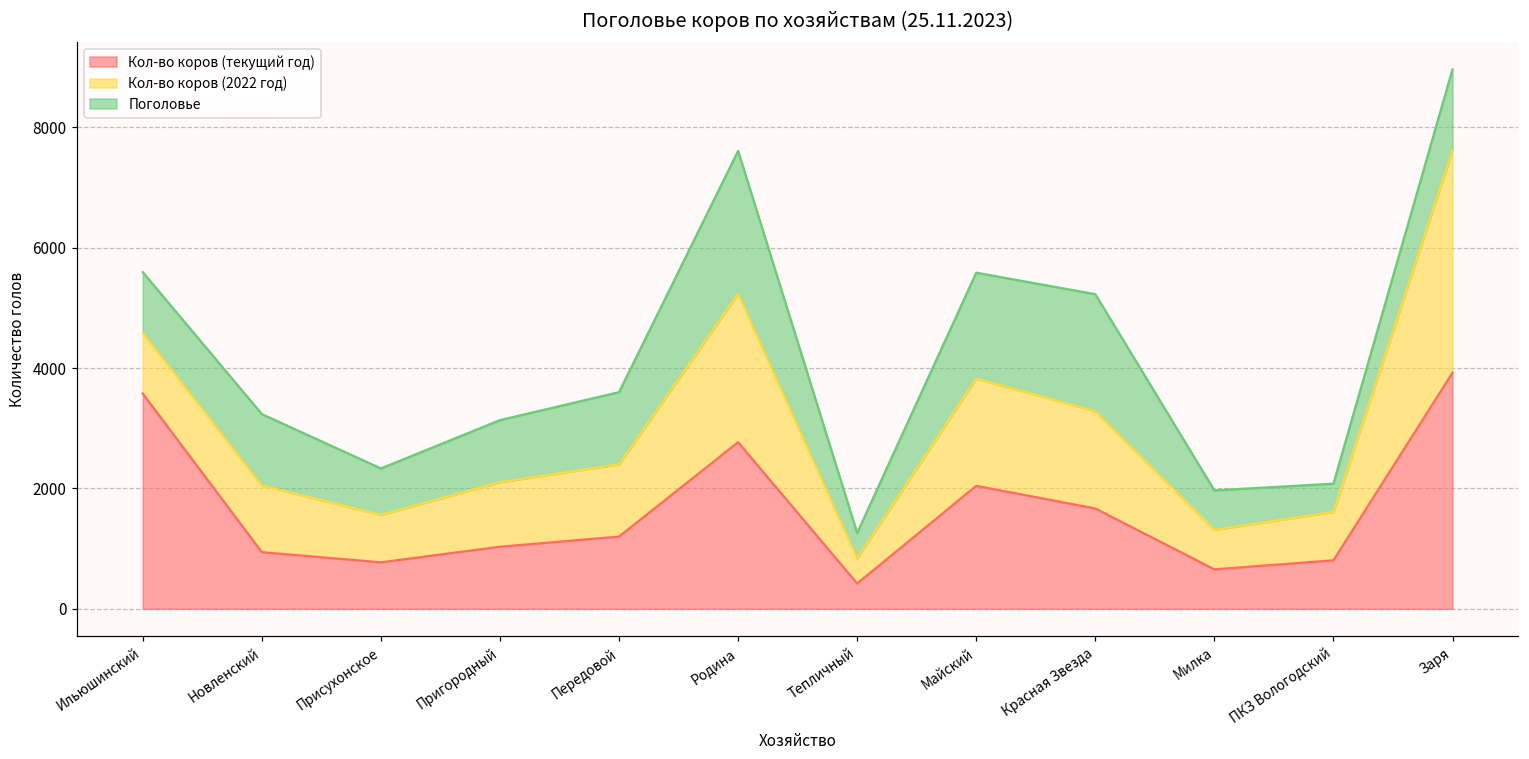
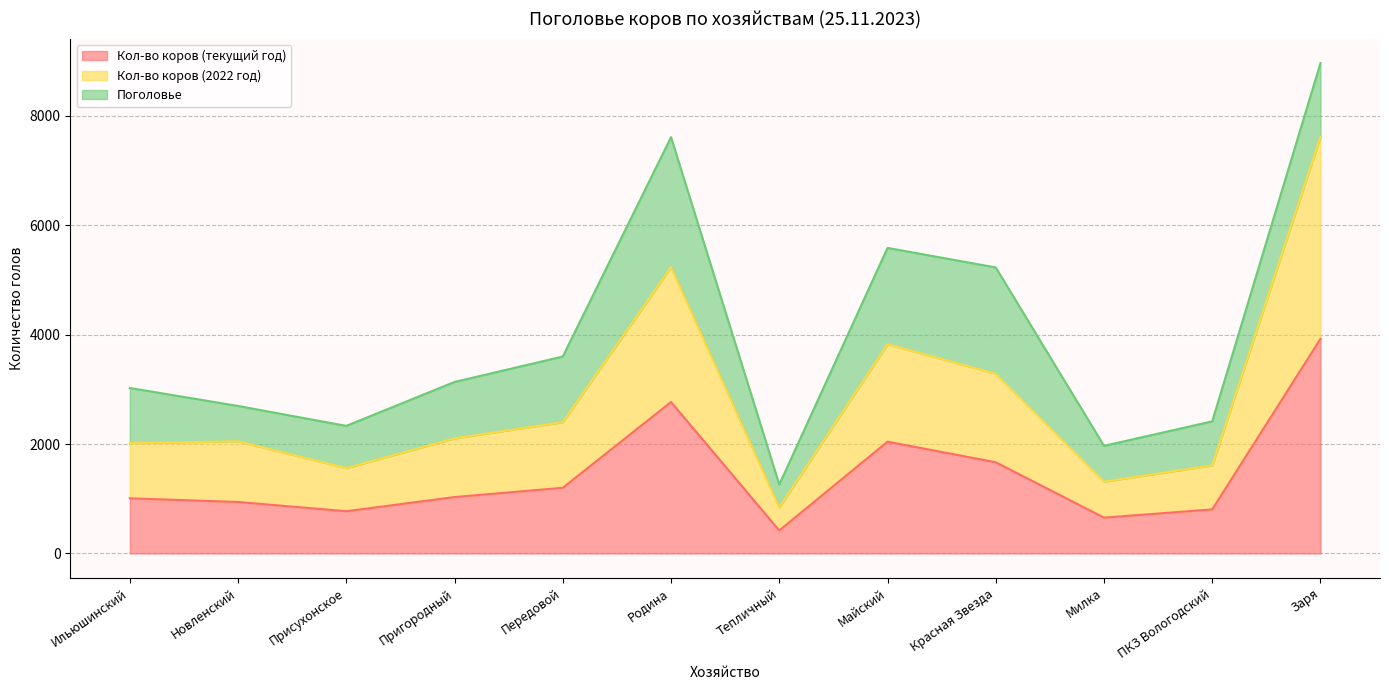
  {
    "Кол-во коров (текущий год)": {
-     "Ильюшинский": 3600,
+     "Ильюшинский": 1000,
      "Новленский": 900,
      "Присухонское": 800,
      "Пригородный": 1000,
      "Передовой": 1200,
      "Родина": 2800,
      "Тепличный": 400,
      "Майский": 2000,
      "Красная Звезда": 1700,
      "Милка": 700,
      "ПКЗ Вологодский": 800,
      "Заря": 3900
    },
    "Кол-во коров (2022 год)": {
      "Ильюшинский": 1000,
      "Новленский": 1100,
      "Присухонское": 800,
      "Пригородный": 1100,
      "Передовой": 1200,
      "Родина": 2500,
      "Тепличный": 400,
      "Майский": 1800,
      "Красная Звезда": 1600,
      "Милка": 700,
      "ПКЗ Вологодский": 800,
      "Заря": 3700
    },
    "Поголовье": {
      "Ильюшинский": 1000,
-     "Новленский": 1200,
+     "Новленский": 600,
      "Присухонское": 800,
      "Пригородный": 1000,
      "Передовой": 1200,
      "Родина": 2400,
      "Тепличный": 400,
      "Майский": 1800,
      "Красная Звезда": 1900,
      "Милка": 700,
-     "ПКЗ Вологодский": 500,
+     "ПКЗ Вологодский": 800,
      "Заря": 1300
    }
  }
